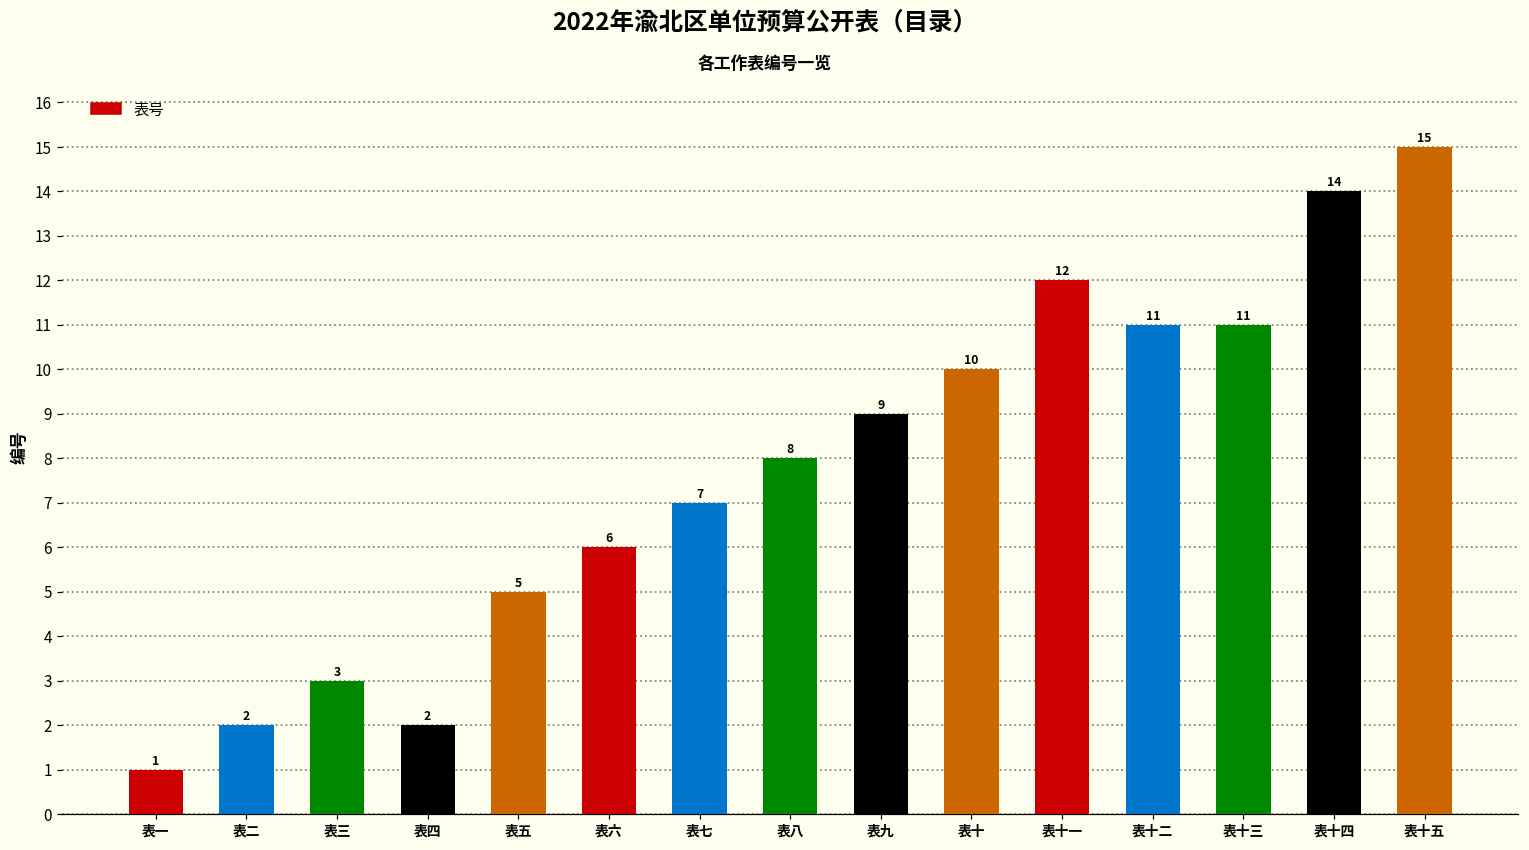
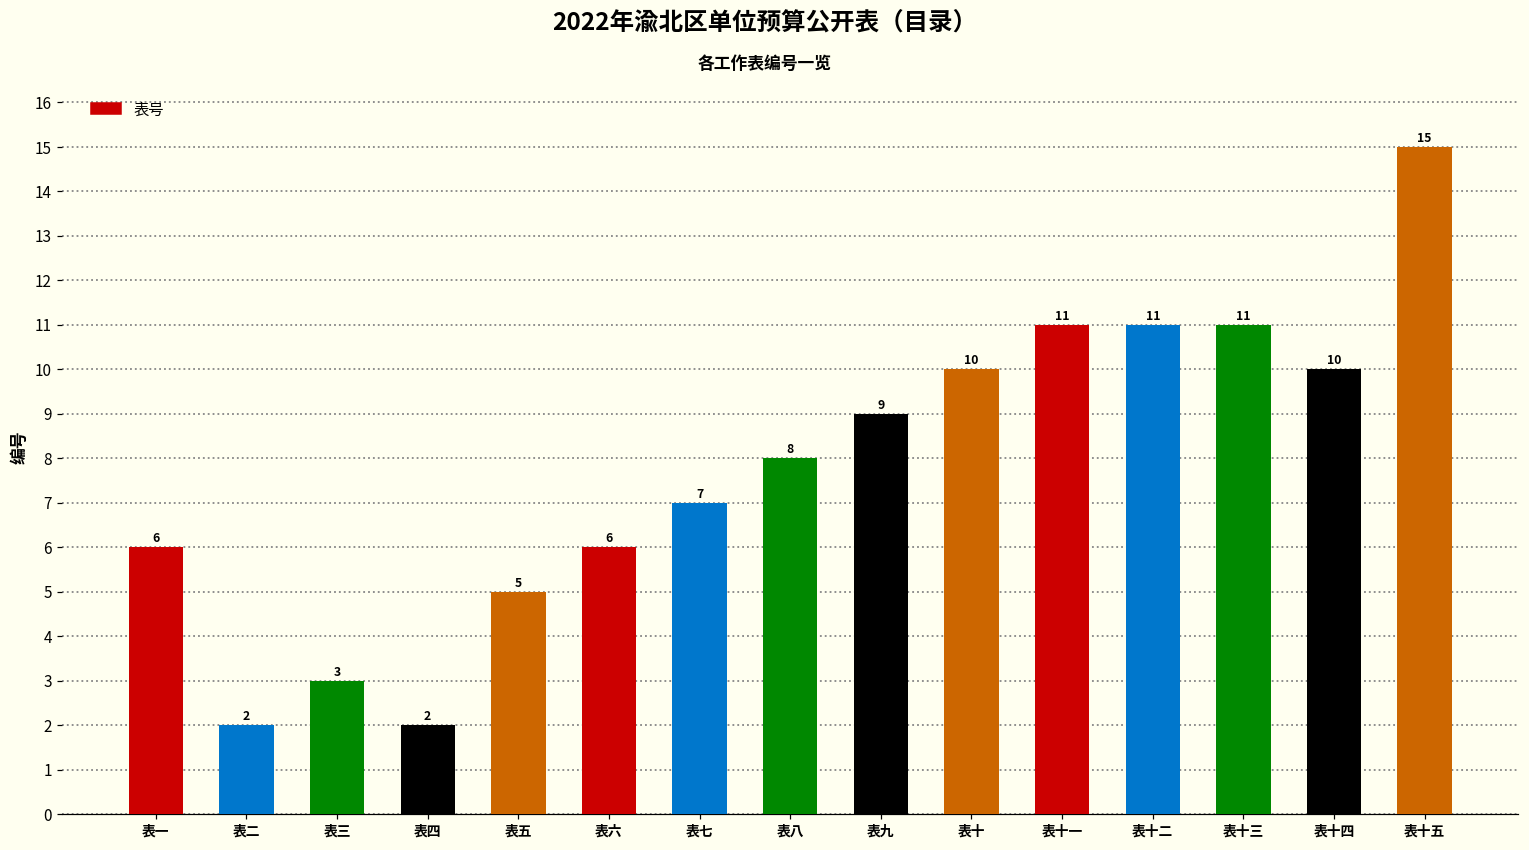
  {
-   "表一": 1,
+   "表一": 6,
    "表二": 2,
    "表三": 3,
    "表四": 2,
    "表五": 5,
    "表六": 6,
    "表七": 7,
    "表八": 8,
    "表九": 9,
    "表十": 10,
-   "表十一": 12,
+   "表十一": 11,
    "表十二": 11,
    "表十三": 11,
-   "表十四": 14,
+   "表十四": 10,
    "表十五": 15
  }
